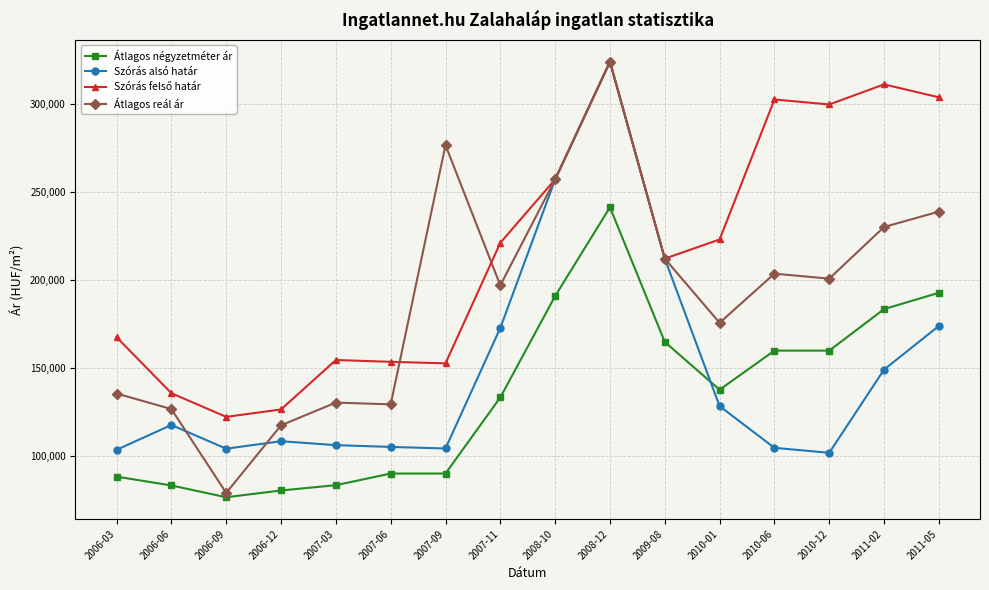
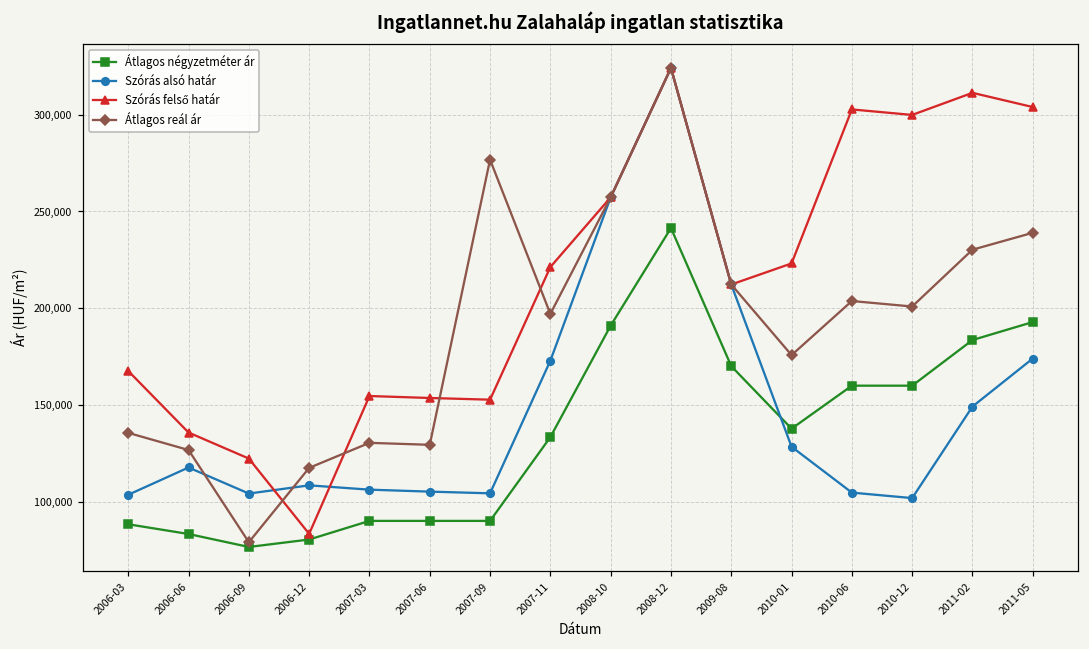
  {
    "Átlagos négyzetméter ár": {
      "2006-03": "88,000",
      "2006-06": "83,000",
      "2006-09": "77,000",
      "2006-12": "81,000",
-     "2007-03": "84,000",
+     "2007-03": "90,000",
      "2007-06": "90,000",
      "2007-09": "90,000",
      "2007-11": "133,000",
      "2008-10": "191,000",
      "2008-12": "241,000",
-     "2009-08": "165,000",
+     "2009-08": "170,000",
      "2010-01": "138,000",
      "2010-06": "160,000",
      "2010-12": "160,000",
      "2011-02": "184,000",
      "2011-05": "193,000"
    },
    "Szórás alsó határ": {
      "2006-03": "104,000",
      "2006-06": "118,000",
      "2006-09": "104,000",
      "2006-12": "109,000",
      "2007-03": "106,000",
      "2007-06": "105,000",
      "2007-09": "104,000",
      "2007-11": "173,000",
      "2010-01": "128,000",
      "2010-06": "105,000",
      "2010-12": "102,000",
      "2011-02": "149,000",
      "2011-05": "174,000"
    },
    "Szórás felső határ": {
      "2006-03": "168,000",
      "2006-06": "136,000",
      "2006-09": "122,000",
-     "2006-12": "127,000",
+     "2006-12": "83,000",
      "2007-03": "155,000",
      "2007-06": "154,000",
      "2007-09": "153,000",
      "2007-11": "221,000",
      "2010-01": "223,000",
      "2010-06": "303,000",
      "2010-12": "300,000",
      "2011-02": "311,000",
      "2011-05": "304,000"
    },
    "Átlagos reál ár": {
      "2006-03": "136,000",
      "2006-06": "127,000",
      "2006-09": "79,000",
      "2006-12": "118,000",
      "2007-03": "130,000",
      "2007-06": "129,000",
      "2007-09": "277,000",
      "2007-11": "197,000",
      "2010-01": "176,000",
      "2010-06": "204,000",
      "2010-12": "201,000",
      "2011-02": "230,000",
      "2011-05": "239,000"
    }
  }
